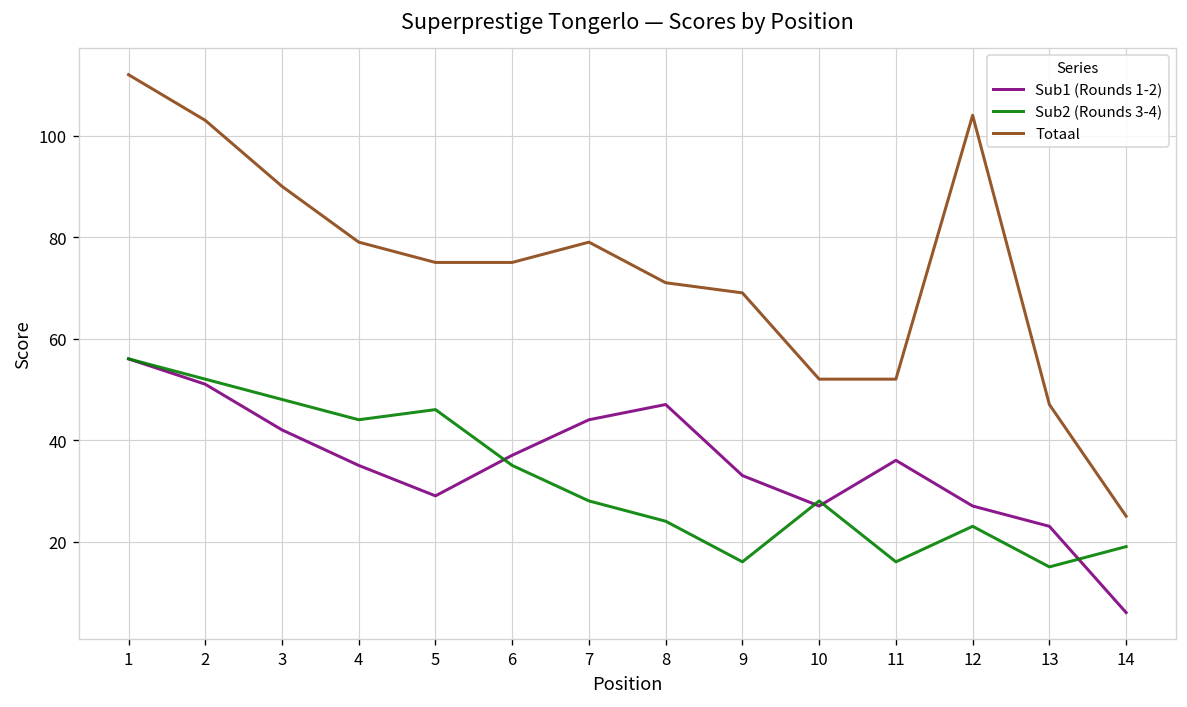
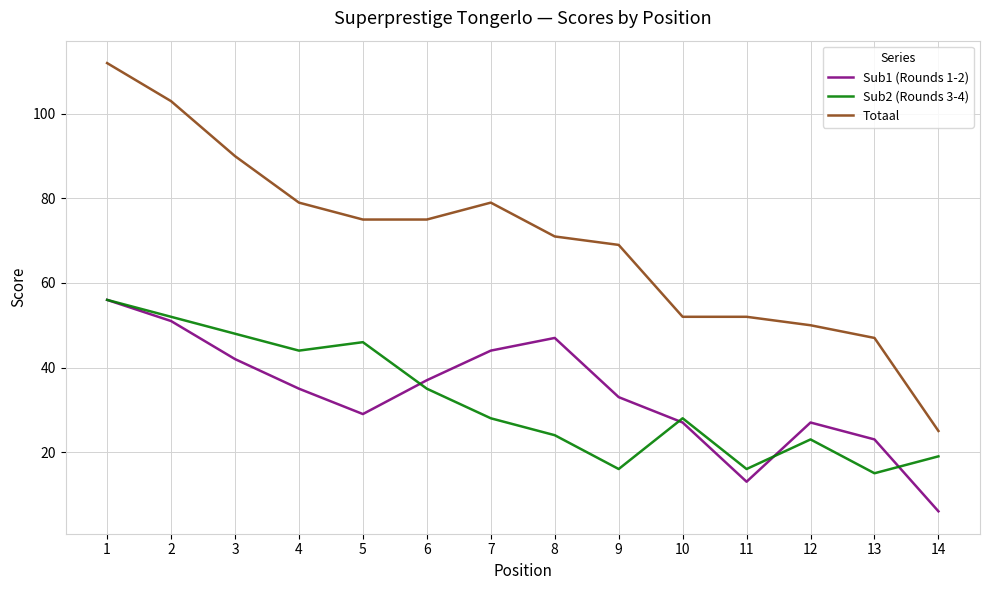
  {
    "Sub1 (Rounds 1-2)": {
      "2": 51,
      "3": 42,
      "4": 35,
      "5": 29,
      "6": 37,
      "7": 44,
      "8": 47,
      "9": 33,
      "10": 27,
-     "11": 36,
+     "11": 13,
      "12": 27,
      "13": 23,
      "14": 6
    },
    "Sub2 (Rounds 3-4)": {
      "2": 52,
      "3": 48,
      "4": 44,
      "5": 46,
      "6": 35,
      "7": 28,
      "8": 24,
      "9": 16,
      "10": 28,
      "11": 16,
      "12": 23,
      "13": 15,
      "14": 19
    },
    "Totaal": {
      "1": 112,
      "2": 103,
      "3": 90,
      "4": 79,
      "5": 75,
      "6": 75,
      "7": 79,
      "8": 71,
      "9": 69,
      "10": 52,
      "11": 52,
-     "12": 104,
+     "12": 50,
      "13": 47,
      "14": 25
    }
  }
